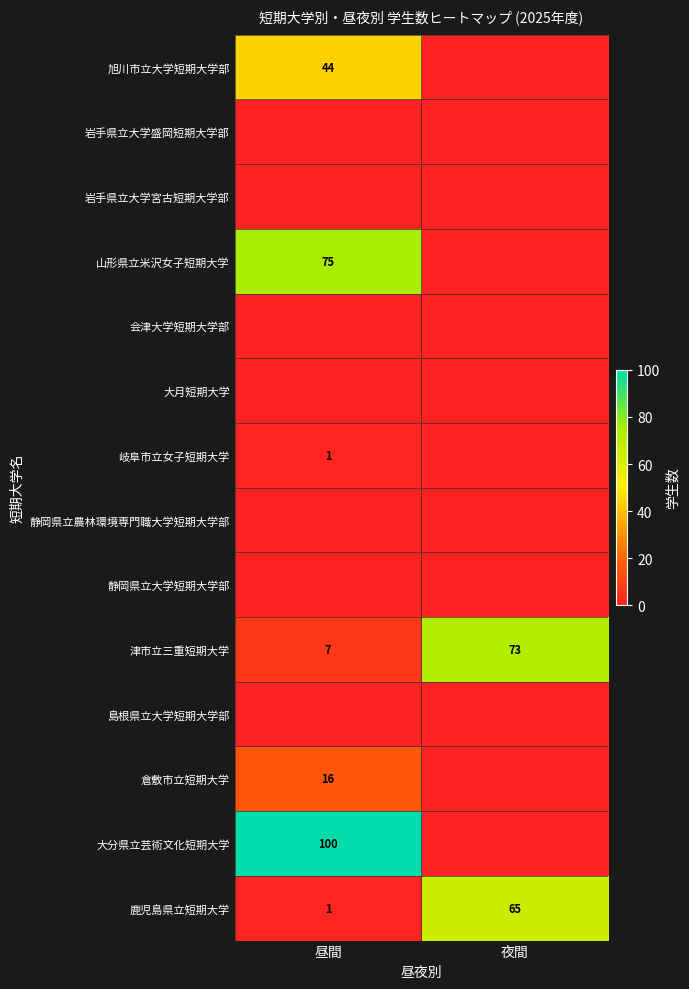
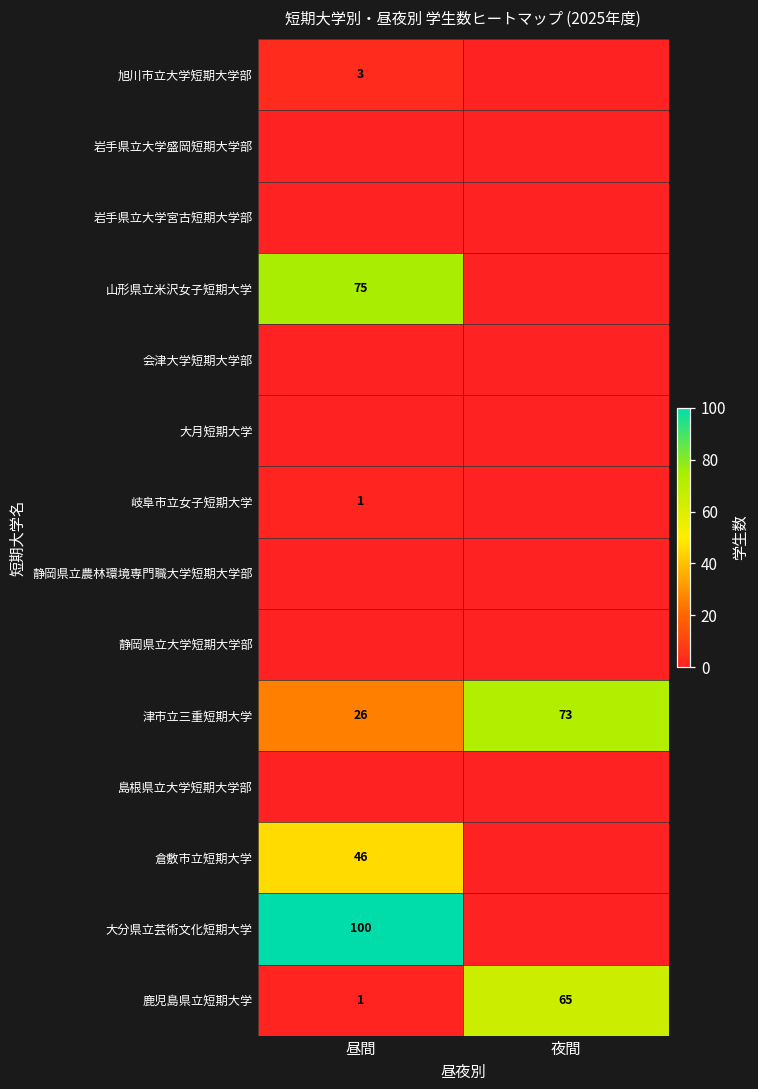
  {
    "旭川市立大学短期大学部": {
-     "昼間": 44
+     "昼間": 3
    },
    "山形県立米沢女子短期大学": {
      "昼間": 75
    },
    "岐阜市立女子短期大学": {
      "昼間": 1
    },
    "津市立三重短期大学": {
-     "昼間": 7,
+     "昼間": 26,
      "夜間": 73
    },
    "倉敷市立短期大学": {
-     "昼間": 16
+     "昼間": 46
    },
    "大分県立芸術文化短期大学": {
      "昼間": 100
    },
    "鹿児島県立短期大学": {
      "昼間": 1,
      "夜間": 65
    }
  }
